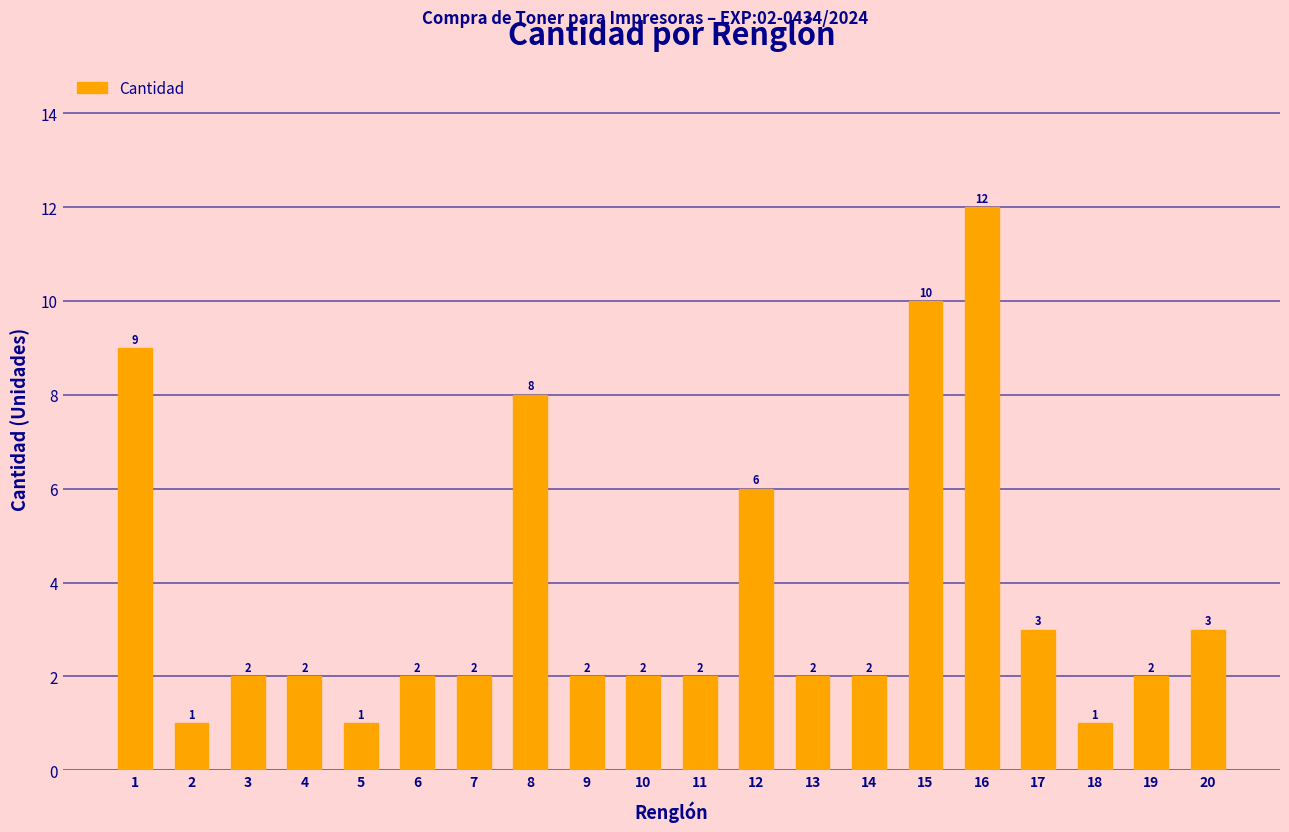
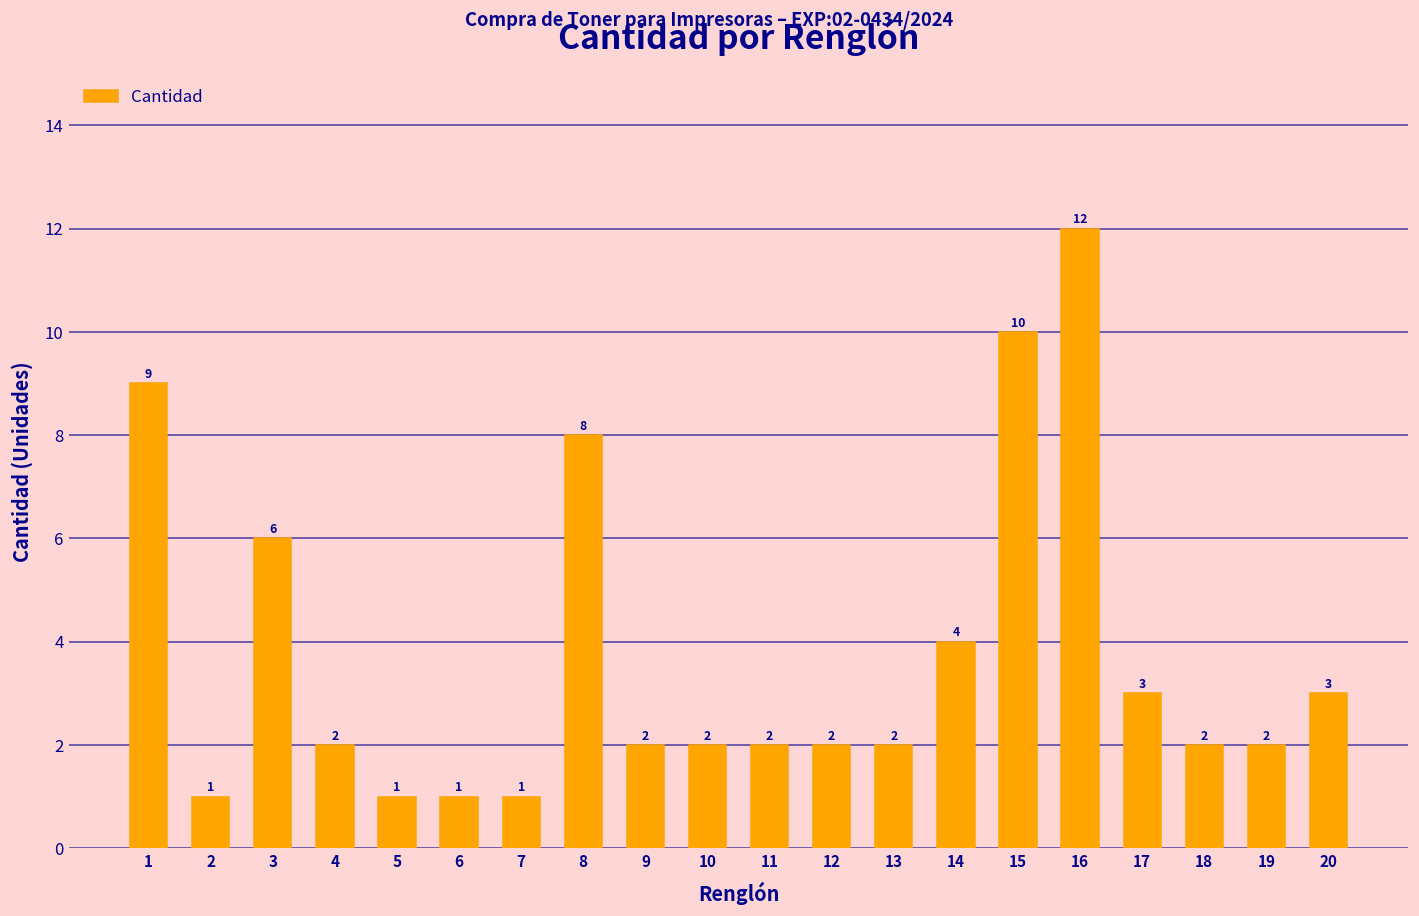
  {
    "1": 9,
    "2": 1,
-   "3": 2,
+   "3": 6,
    "4": 2,
    "5": 1,
-   "6": 2,
-   "7": 2,
+   "6": 1,
+   "7": 1,
    "8": 8,
    "9": 2,
    "10": 2,
    "11": 2,
-   "12": 6,
+   "12": 2,
    "13": 2,
-   "14": 2,
+   "14": 4,
    "15": 10,
    "16": 12,
    "17": 3,
-   "18": 1,
+   "18": 2,
    "19": 2,
    "20": 3
  }
